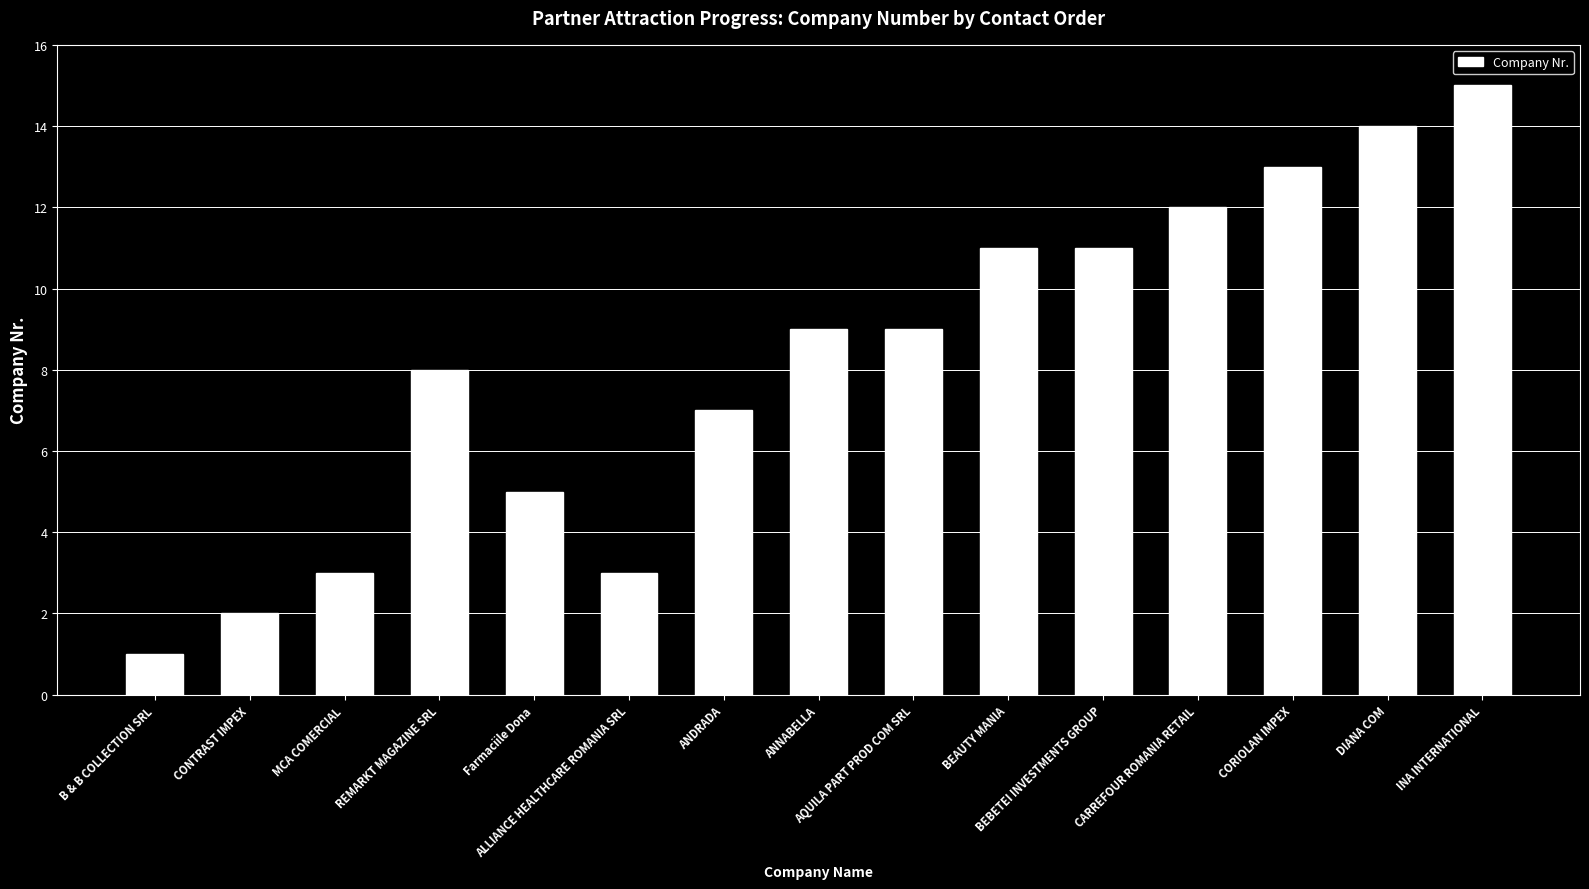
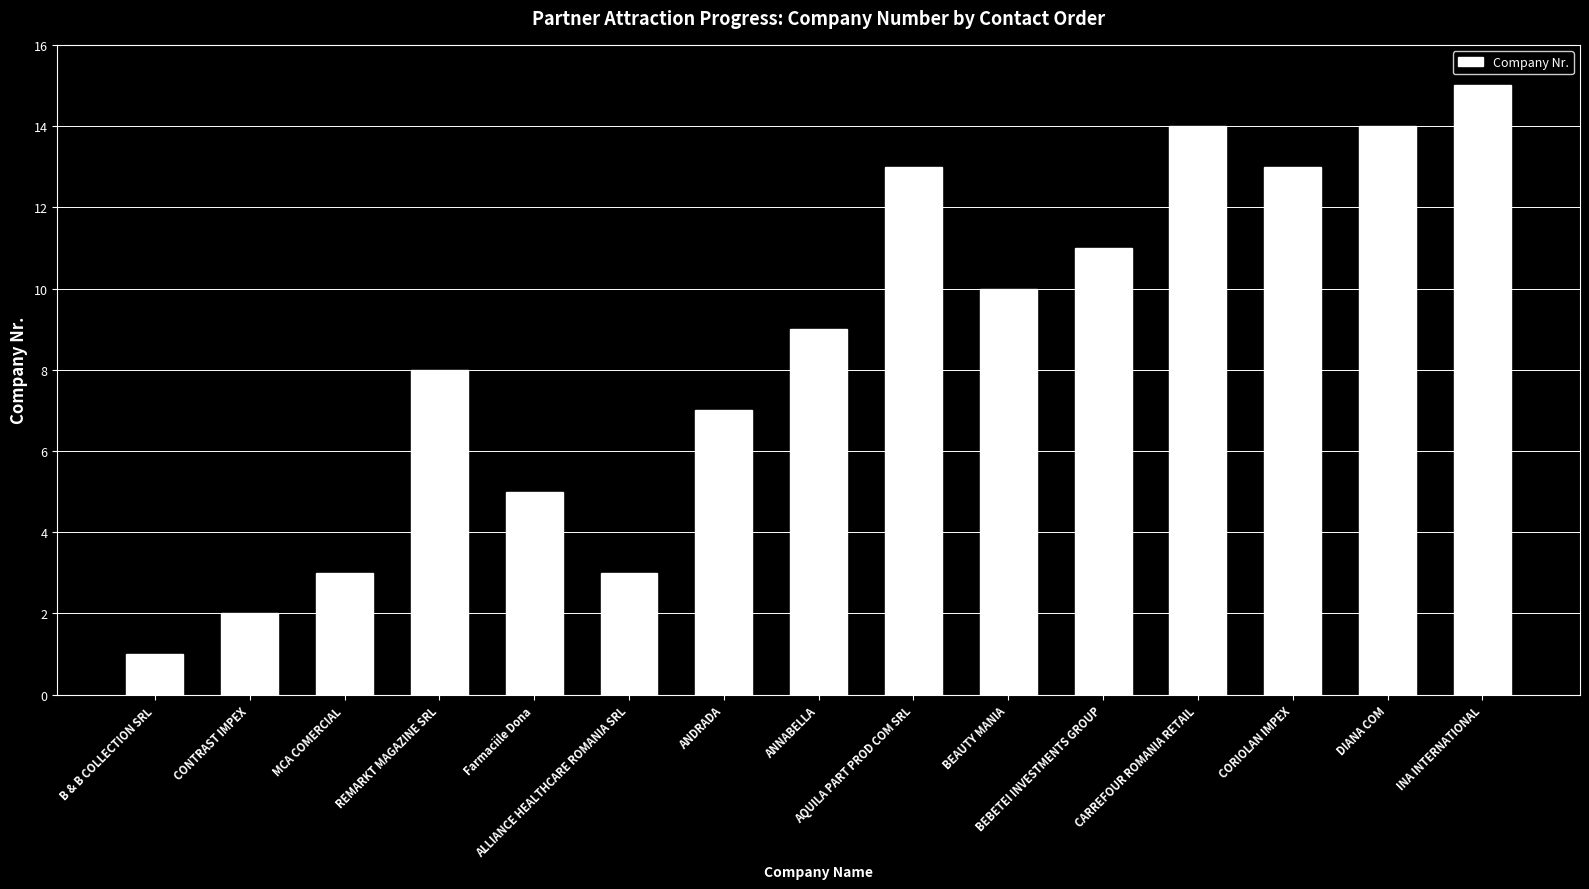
  {
    "B & B COLLECTION SRL": 1,
    "CONTRAST IMPEX": 2,
    "MCA COMERCIAL": 3,
    "REMARKT MAGAZINE SRL": 8,
    "Farmaciile Dona": 5,
    "ALLIANCE HEALTHCARE ROMANIA SRL": 3,
    "ANDRADA": 7,
    "ANNABELLA": 9,
-   "AQUILA PART PROD COM SRL": 9,
-   "BEAUTY MANIA": 11,
+   "AQUILA PART PROD COM SRL": 13,
+   "BEAUTY MANIA": 10,
    "BEBETEI INVESTMENTS GROUP": 11,
-   "CARREFOUR ROMANIA RETAIL": 12,
+   "CARREFOUR ROMANIA RETAIL": 14,
    "CORIOLAN IMPEX": 13,
    "DIANA COM": 14,
    "INA INTERNATIONAL": 15
  }
